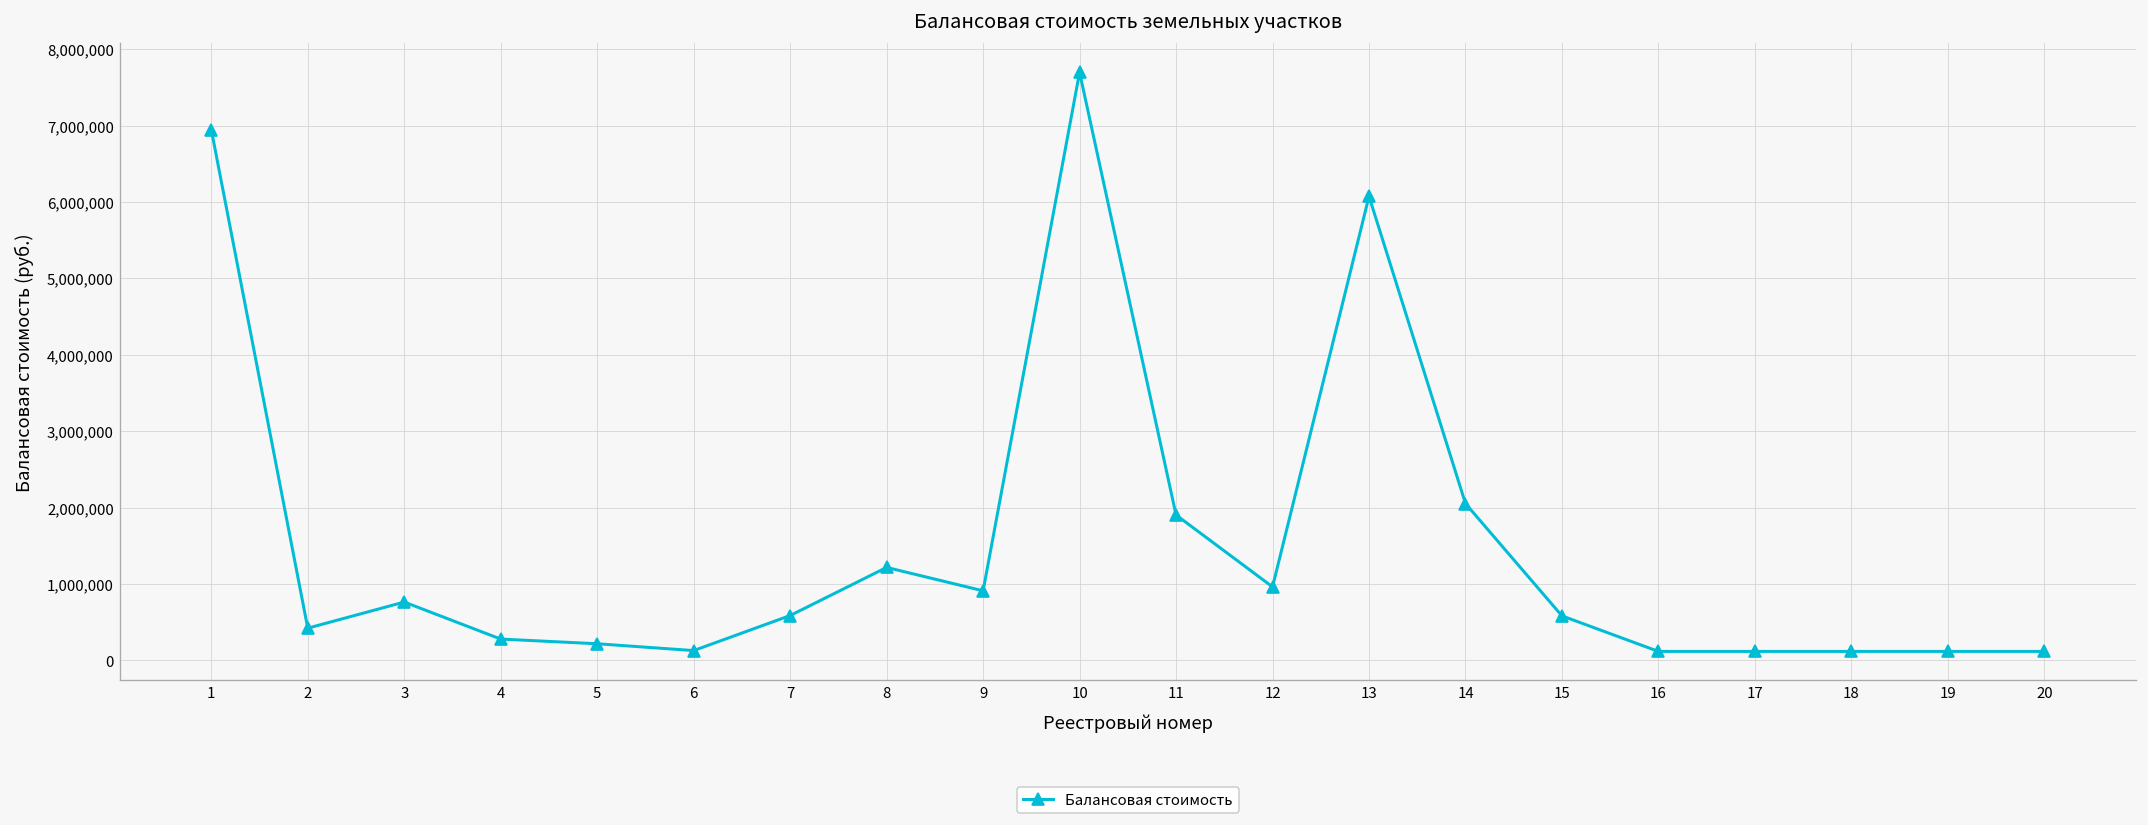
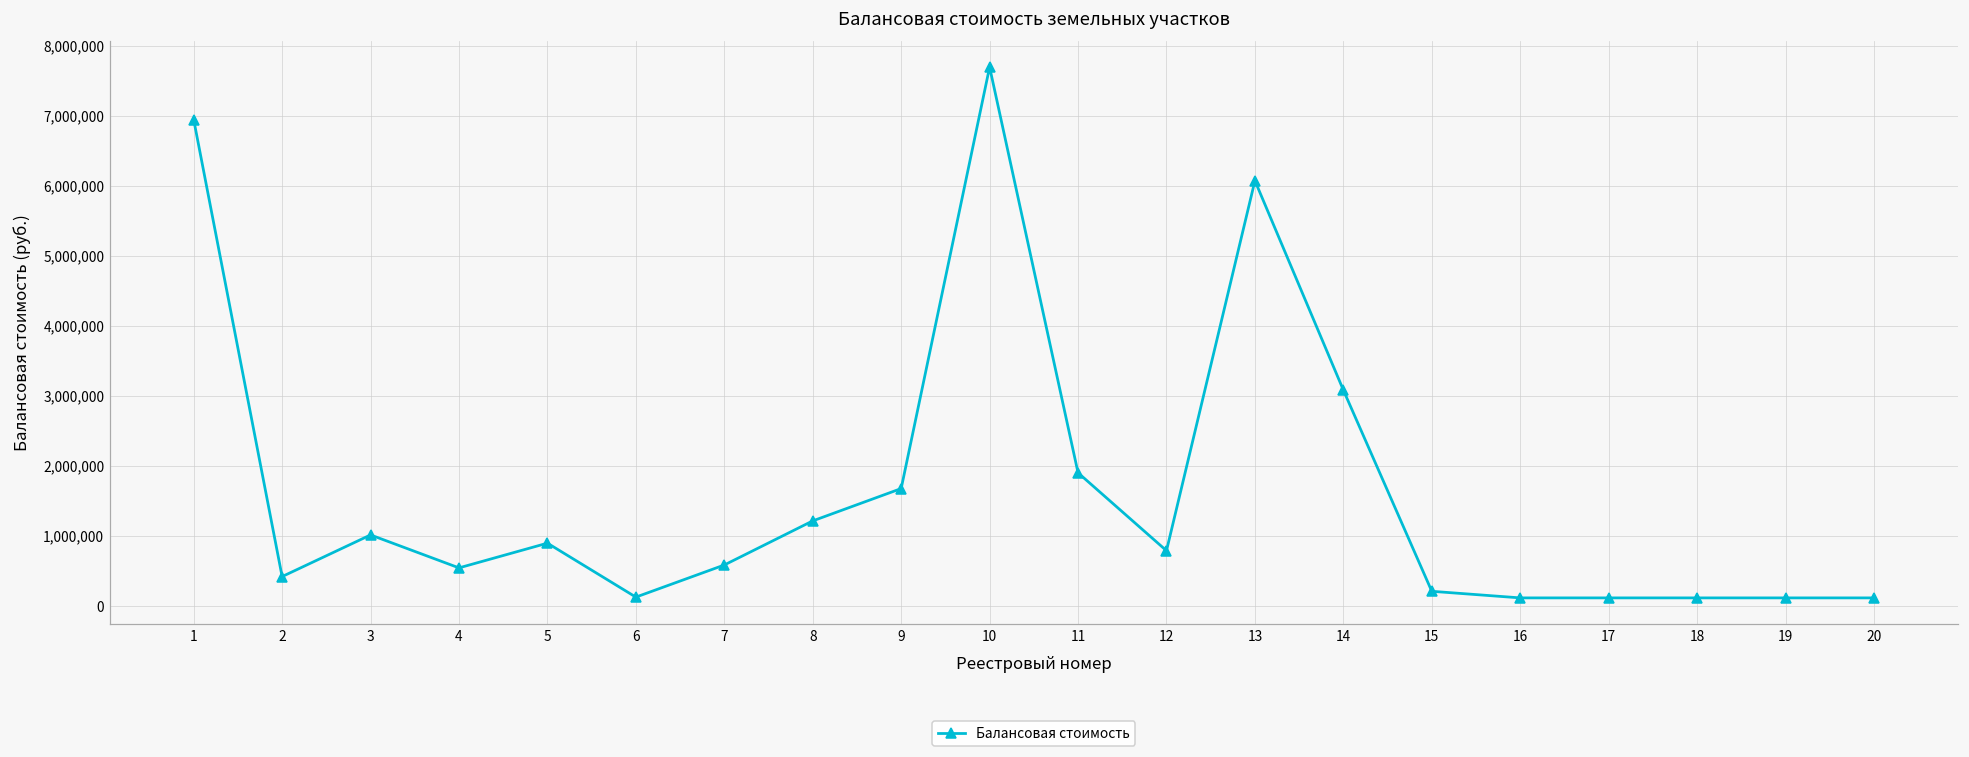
  {
    "1": "6,900,000",
    "2": "400,000",
-   "3": "800,000",
-   "4": "300,000",
-   "5": "200,000",
+   "3": "1,000,000",
+   "4": "500,000",
+   "5": "900,000",
    "6": "100,000",
    "7": "600,000",
    "8": "1,200,000",
-   "9": "900,000",
+   "9": "1,700,000",
    "10": "7,700,000",
    "11": "1,900,000",
-   "12": "1,000,000",
+   "12": "800,000",
    "13": "6,100,000",
-   "14": "2,100,000",
-   "15": "600,000",
+   "14": "3,100,000",
+   "15": "200,000",
    "16": "100,000",
    "17": "100,000",
    "18": "100,000",
    "19": "100,000",
    "20": "100,000"
  }
